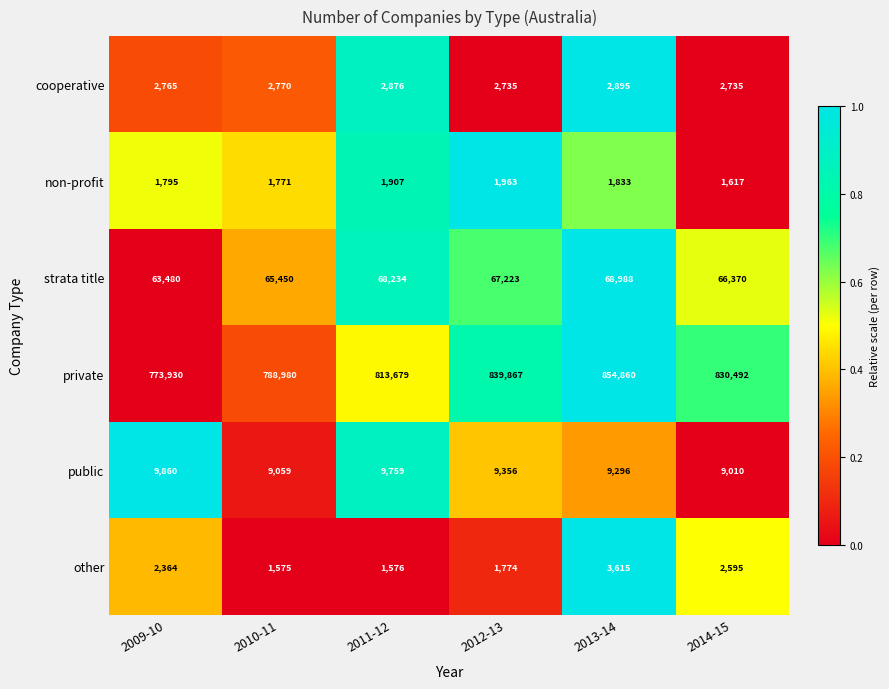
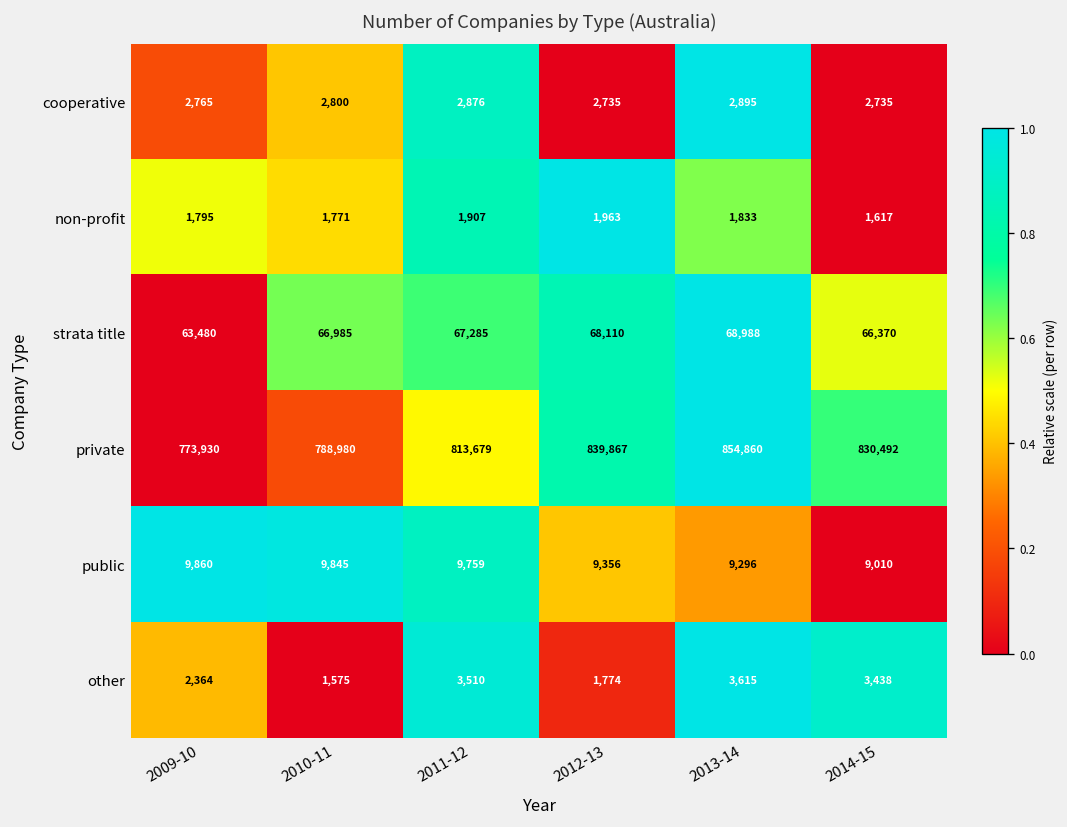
  {
    "cooperative": {
      "2009-10": "2,765",
-     "2010-11": "2,770",
+     "2010-11": "2,800",
      "2011-12": "2,876",
      "2012-13": "2,735",
      "2013-14": "2,895",
      "2014-15": "2,735"
    },
    "non-profit": {
      "2009-10": "1,795",
      "2010-11": "1,771",
      "2011-12": "1,907",
      "2012-13": "1,963",
      "2013-14": "1,833",
      "2014-15": "1,617"
    },
    "strata title": {
      "2009-10": "63,480",
-     "2010-11": "65,450",
-     "2011-12": "68,234",
-     "2012-13": "67,223",
+     "2010-11": "66,985",
+     "2011-12": "67,285",
+     "2012-13": "68,110",
      "2013-14": "68,988",
      "2014-15": "66,370"
    },
    "private": {
      "2009-10": "773,930",
      "2010-11": "788,980",
      "2011-12": "813,679",
      "2012-13": "839,867",
      "2013-14": "854,860",
      "2014-15": "830,492"
    },
    "public": {
      "2009-10": "9,860",
-     "2010-11": "9,059",
+     "2010-11": "9,845",
      "2011-12": "9,759",
      "2012-13": "9,356",
      "2013-14": "9,296",
      "2014-15": "9,010"
    },
    "other": {
      "2009-10": "2,364",
      "2010-11": "1,575",
-     "2011-12": "1,576",
+     "2011-12": "3,510",
      "2012-13": "1,774",
      "2013-14": "3,615",
-     "2014-15": "2,595"
+     "2014-15": "3,438"
    }
  }
